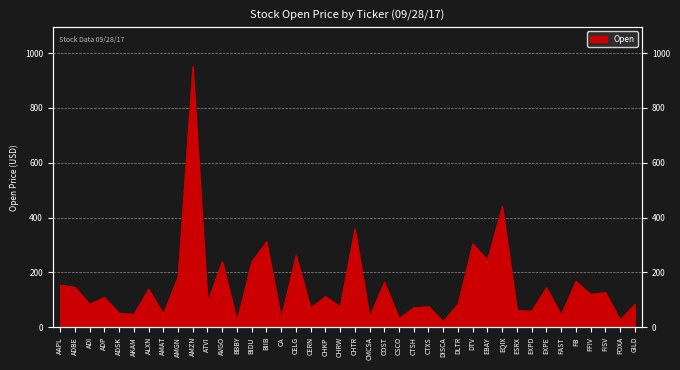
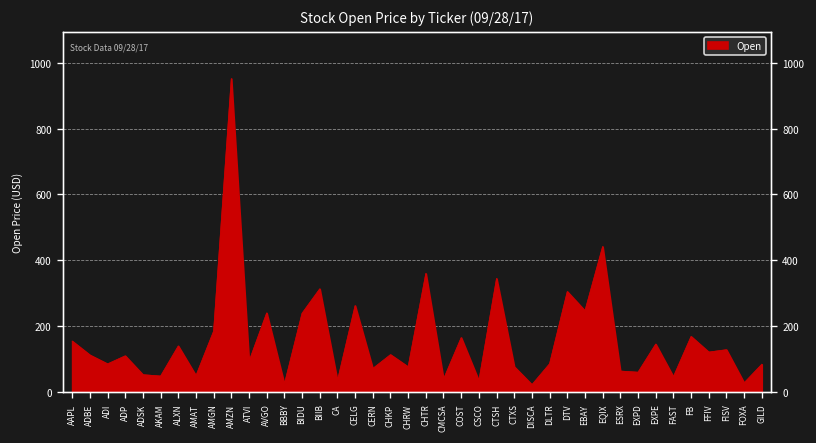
  {
    "AAPL": 150,
-   "ADBE": 150,
+   "ADBE": 110,
    "ADI": 80,
    "ADP": 110,
    "ADSK": 50,
    "AKAM": 50,
    "ALXN": 140,
    "AMAT": 50,
    "AMGN": 180,
    "AMZN": 950,
    "ATVI": 90,
    "AVGO": 240,
    "BBBY": 20,
    "BIDU": 240,
    "BIIB": 310,
    "CA": 30,
    "CELG": 260,
    "CERN": 70,
    "CHKP": 110,
    "CHRW": 80,
    "CHTR": 360,
    "CMCSA": 40,
    "COST": 160,
    "CSCO": 30,
-   "CTSH": 70,
+   "CTSH": 340,
    "CTXS": 80,
    "DISCA": 20,
    "DLTR": 90,
    "DTV": 300,
    "EBAY": 250,
    "EQIX": 440,
    "ESRX": 60,
    "EXPD": 60,
    "EXPE": 140,
    "FAST": 50,
    "FB": 170,
    "FFIV": 120,
    "FISV": 130,
    "FOXA": 30,
    "GILD": 80
  }
